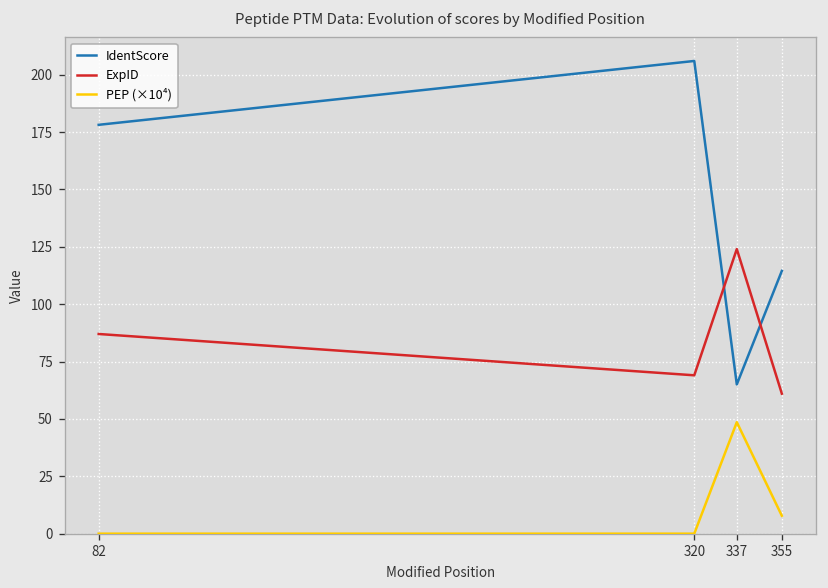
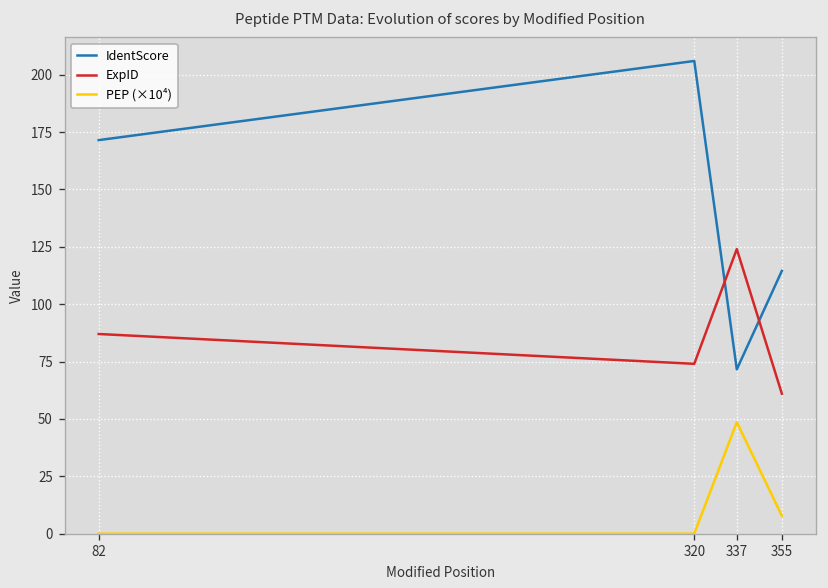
  {
    "IdentScore": {
-     "82": 178,
+     "82": 171,
      "320": 206,
-     "337": 65,
+     "337": 72,
      "355": 114
    },
    "ExpID": {
      "82": 87,
-     "320": 69,
+     "320": 74,
      "337": 124,
      "355": 61
    },
    "PEP (×10⁴)": {
      "82": 0,
      "320": 0,
      "337": 49,
      "355": 8
    }
  }
